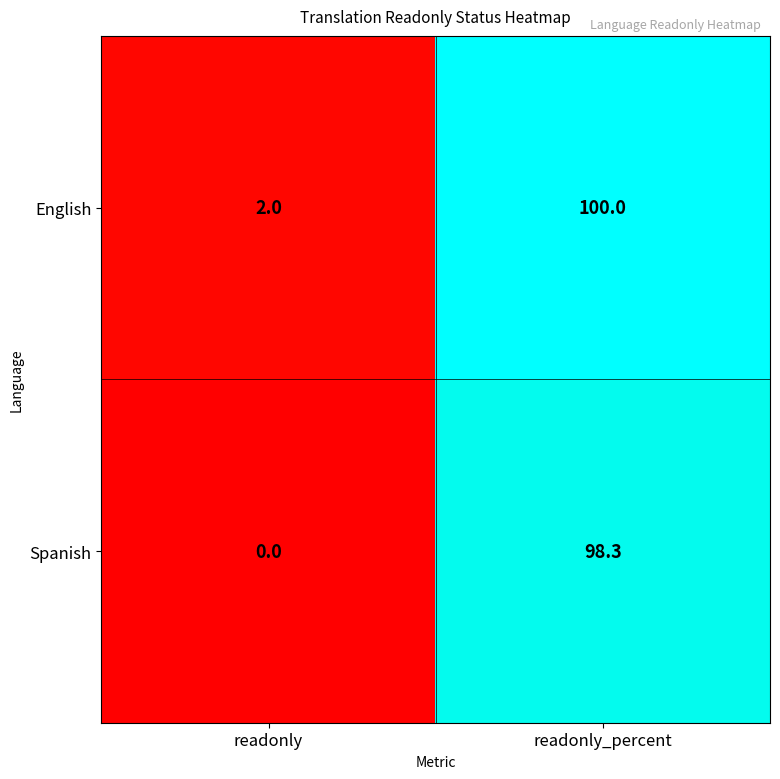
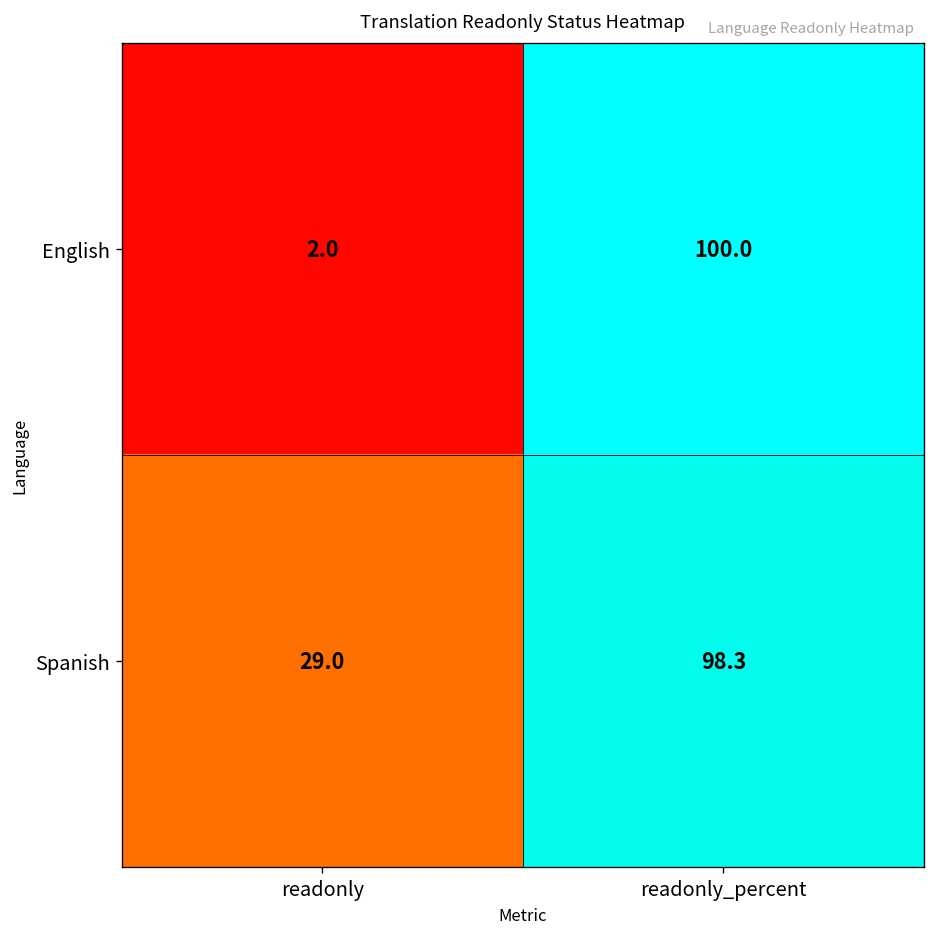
  {
    "English": {
      "readonly": 2.0,
      "readonly_percent": 100.0
    },
    "Spanish": {
-     "readonly": 0.0,
+     "readonly": 29.0,
      "readonly_percent": 98.3
    }
  }
